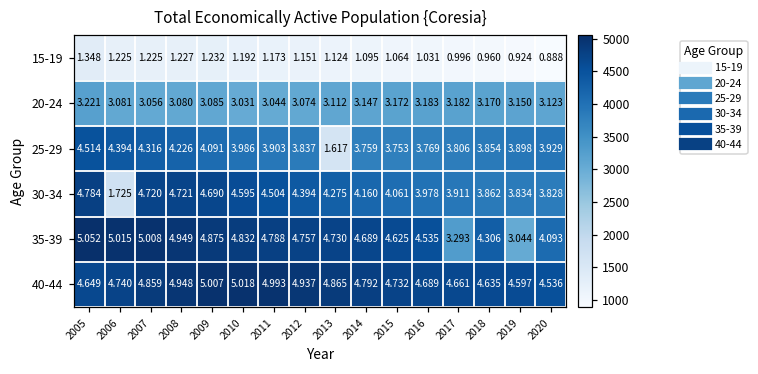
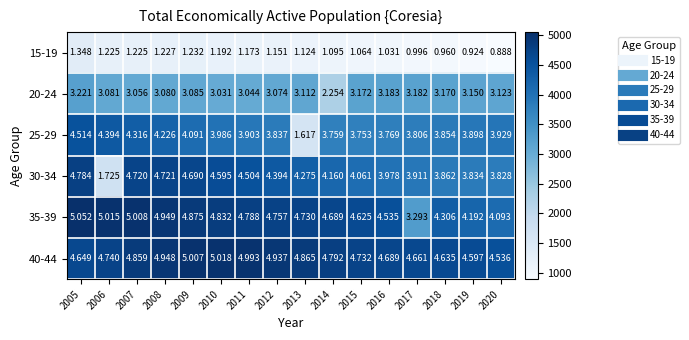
  {
    "15-19": {
      "2005": 1.348,
      "2006": 1.225,
      "2007": 1.225,
      "2008": 1.227,
      "2009": 1.232,
      "2010": 1.192,
      "2011": 1.173,
      "2012": 1.151,
      "2013": 1.124,
      "2014": 1.095,
      "2015": 1.064,
      "2016": 1.031,
      "2017": 0.996,
      "2018": 0.960,
      "2019": 0.924,
      "2020": 0.888
    },
    "20-24": {
      "2005": 3.221,
      "2006": 3.081,
      "2007": 3.056,
      "2008": 3.080,
      "2009": 3.085,
      "2010": 3.031,
      "2011": 3.044,
      "2012": 3.074,
      "2013": 3.112,
-     "2014": 3.147,
+     "2014": 2.254,
      "2015": 3.172,
      "2016": 3.183,
      "2017": 3.182,
      "2018": 3.170,
      "2019": 3.150,
      "2020": 3.123
    },
    "25-29": {
      "2005": 4.514,
      "2006": 4.394,
      "2007": 4.316,
      "2008": 4.226,
      "2009": 4.091,
      "2010": 3.986,
      "2011": 3.903,
      "2012": 3.837,
      "2013": 1.617,
      "2014": 3.759,
      "2015": 3.753,
      "2016": 3.769,
      "2017": 3.806,
      "2018": 3.854,
      "2019": 3.898,
      "2020": 3.929
    },
    "30-34": {
      "2005": 4.784,
      "2006": 1.725,
      "2007": 4.720,
      "2008": 4.721,
      "2009": 4.690,
      "2010": 4.595,
      "2011": 4.504,
      "2012": 4.394,
      "2013": 4.275,
      "2014": 4.160,
      "2015": 4.061,
      "2016": 3.978,
      "2017": 3.911,
      "2018": 3.862,
      "2019": 3.834,
      "2020": 3.828
    },
    "35-39": {
      "2005": 5.052,
      "2006": 5.015,
      "2007": 5.008,
      "2008": 4.949,
      "2009": 4.875,
      "2010": 4.832,
      "2011": 4.788,
      "2012": 4.757,
      "2013": 4.730,
      "2014": 4.689,
      "2015": 4.625,
      "2016": 4.535,
      "2017": 3.293,
      "2018": 4.306,
-     "2019": 3.044,
+     "2019": 4.192,
      "2020": 4.093
    },
    "40-44": {
      "2005": 4.649,
      "2006": 4.740,
      "2007": 4.859,
      "2008": 4.948,
      "2009": 5.007,
      "2010": 5.018,
      "2011": 4.993,
      "2012": 4.937,
      "2013": 4.865,
      "2014": 4.792,
      "2015": 4.732,
      "2016": 4.689,
      "2017": 4.661,
      "2018": 4.635,
      "2019": 4.597,
      "2020": 4.536
    }
  }
